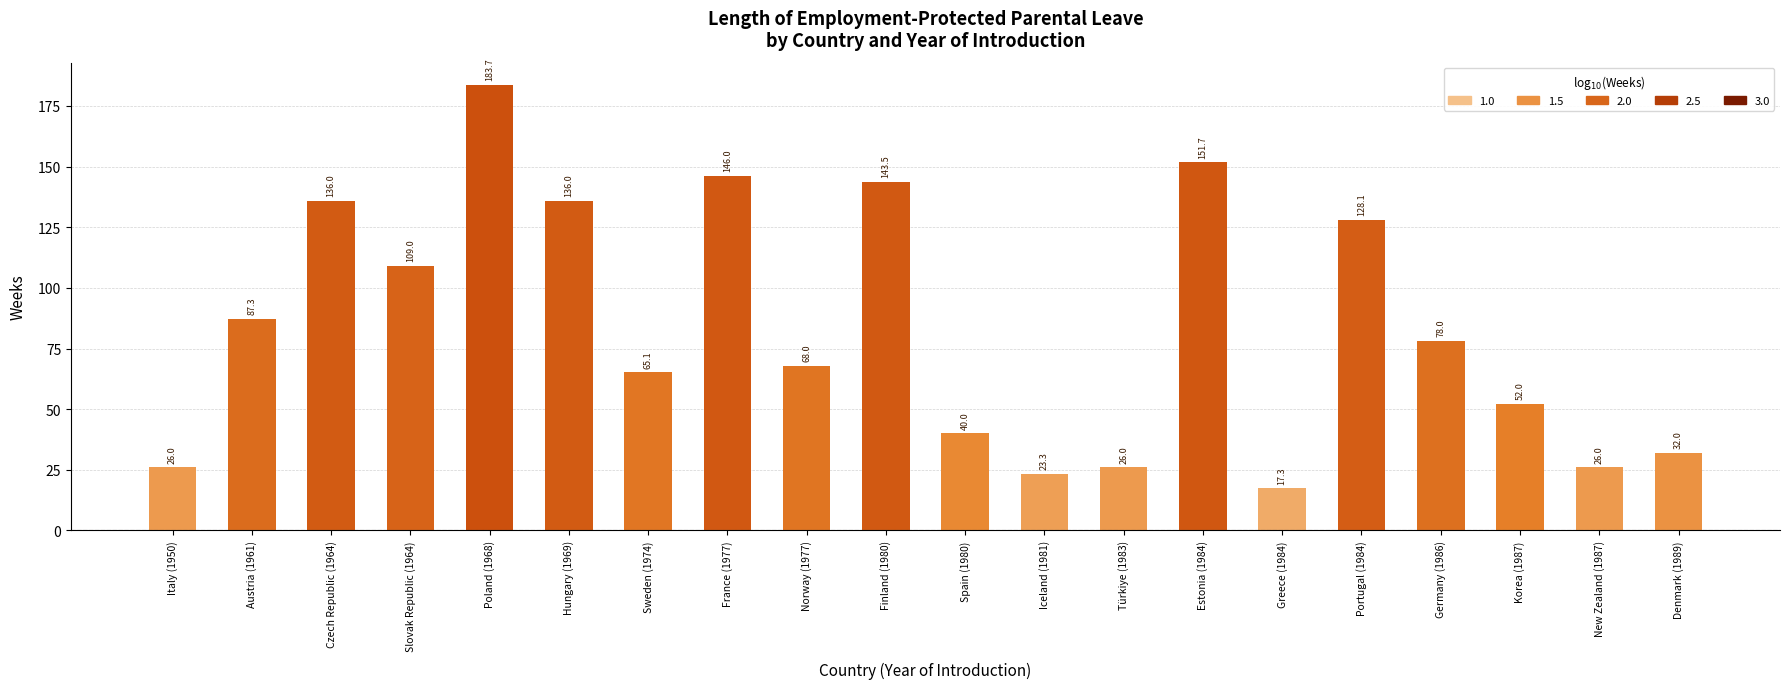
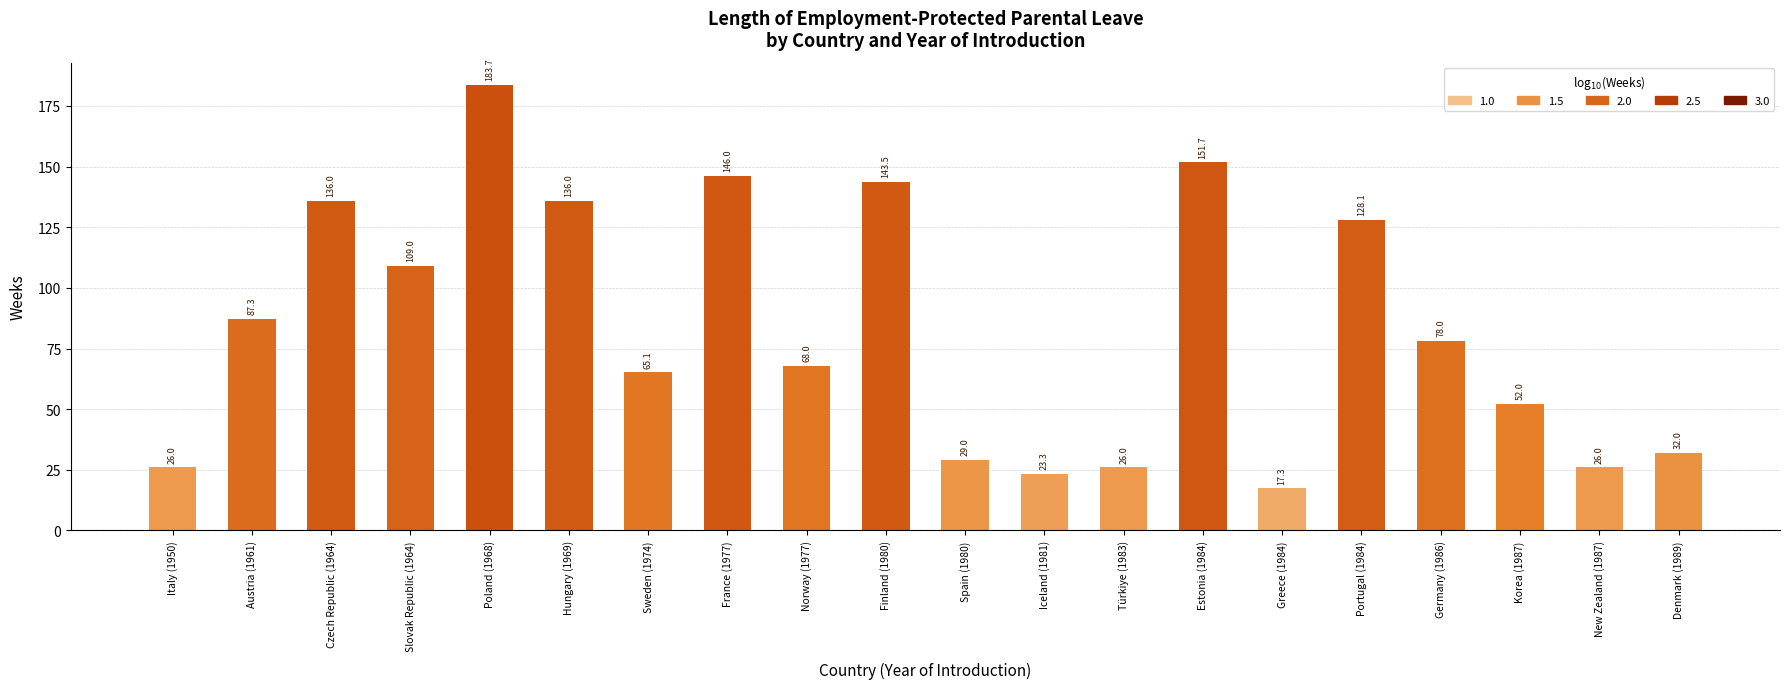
  {
    "Italy (1950)": 26.0,
    "Austria (1961)": 87.3,
    "Czech Republic (1964)": 136.0,
    "Slovak Republic (1964)": 109.0,
    "Poland (1968)": 183.7,
    "Hungary (1969)": 136.0,
    "Sweden (1974)": 65.1,
    "France (1977)": 146.0,
    "Norway (1977)": 68.0,
    "Finland (1980)": 143.5,
-   "Spain (1980)": 40.0,
+   "Spain (1980)": 29.0,
    "Iceland (1981)": 23.3,
    "Türkiye (1983)": 26.0,
    "Estonia (1984)": 151.7,
    "Greece (1984)": 17.3,
    "Portugal (1984)": 128.1,
    "Germany (1986)": 78.0,
    "Korea (1987)": 52.0,
    "New Zealand (1987)": 26.0,
    "Denmark (1989)": 32.0
  }
